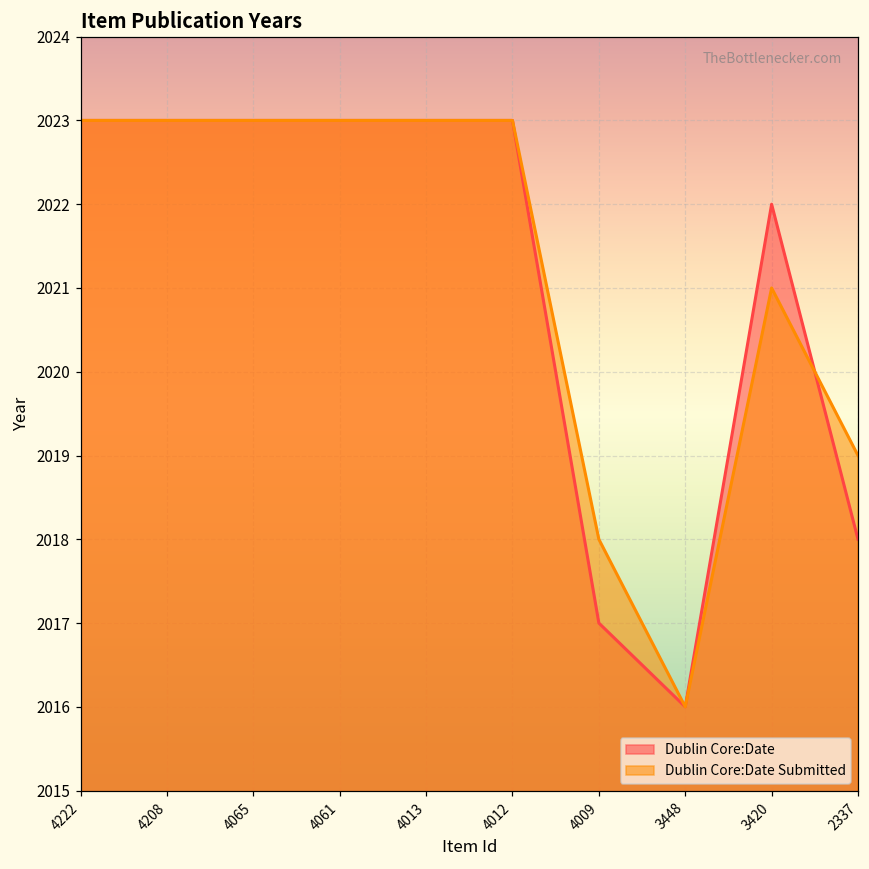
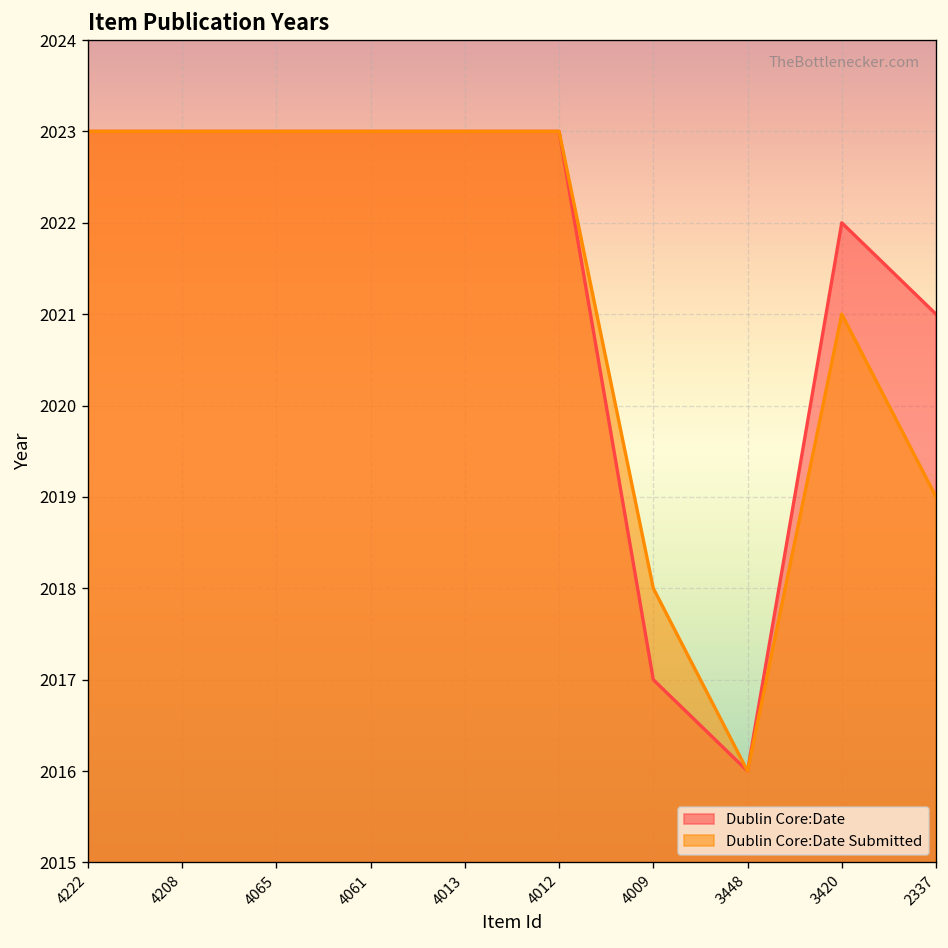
  {
    "Dublin Core:Date": {
      "4009": 2017,
      "3420": 2022,
-     "2337": 2018
+     "2337": 2021
    },
    "Dublin Core:Date Submitted": {
      "4009": 2018,
      "3420": 2021,
      "2337": 2019
    }
  }
